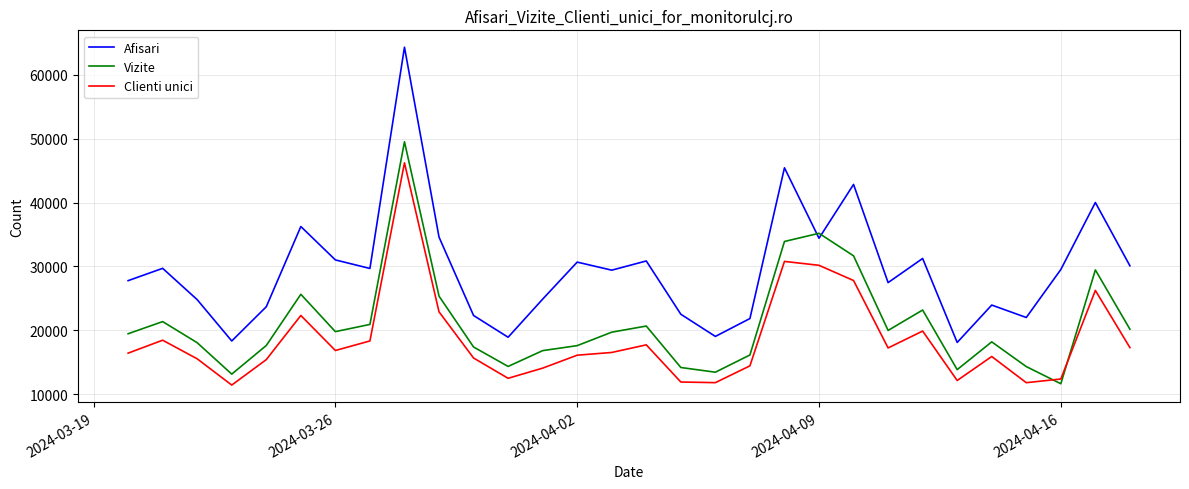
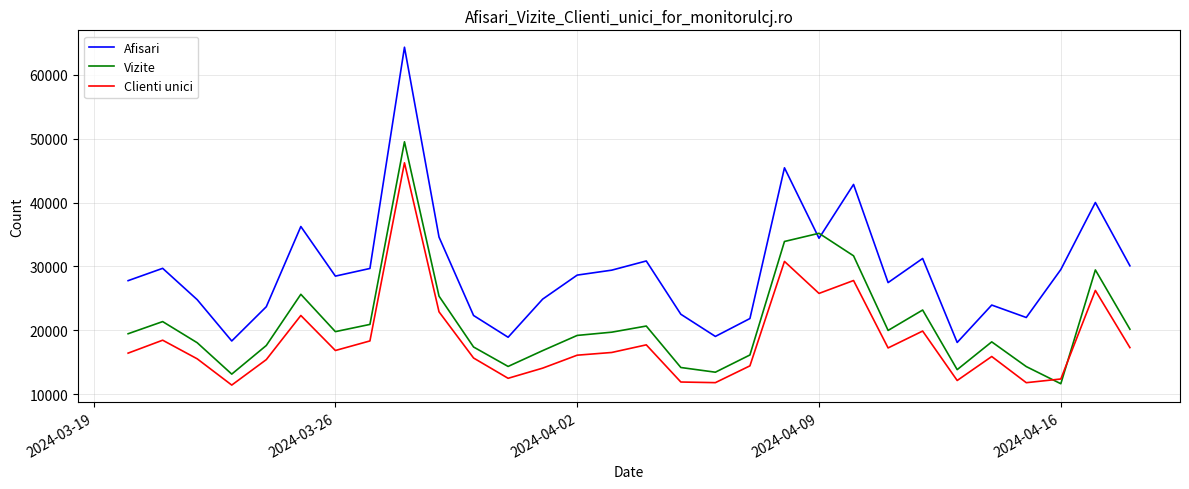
  {
    "Afisari": {
-     "2024-03-26": 31000,
-     "2024-04-02": 31000,
+     "2024-03-26": 28000,
+     "2024-04-02": 29000,
      "2024-04-09": 34000,
      "2024-04-16": 30000
    },
    "Vizite": {
      "2024-03-26": 20000,
-     "2024-04-02": 18000,
+     "2024-04-02": 19000,
      "2024-04-09": 35000,
      "2024-04-16": 12000
    },
    "Clienti unici": {
      "2024-03-26": 17000,
      "2024-04-02": 16000,
-     "2024-04-09": 30000,
+     "2024-04-09": 26000,
      "2024-04-16": 12000
    }
  }
